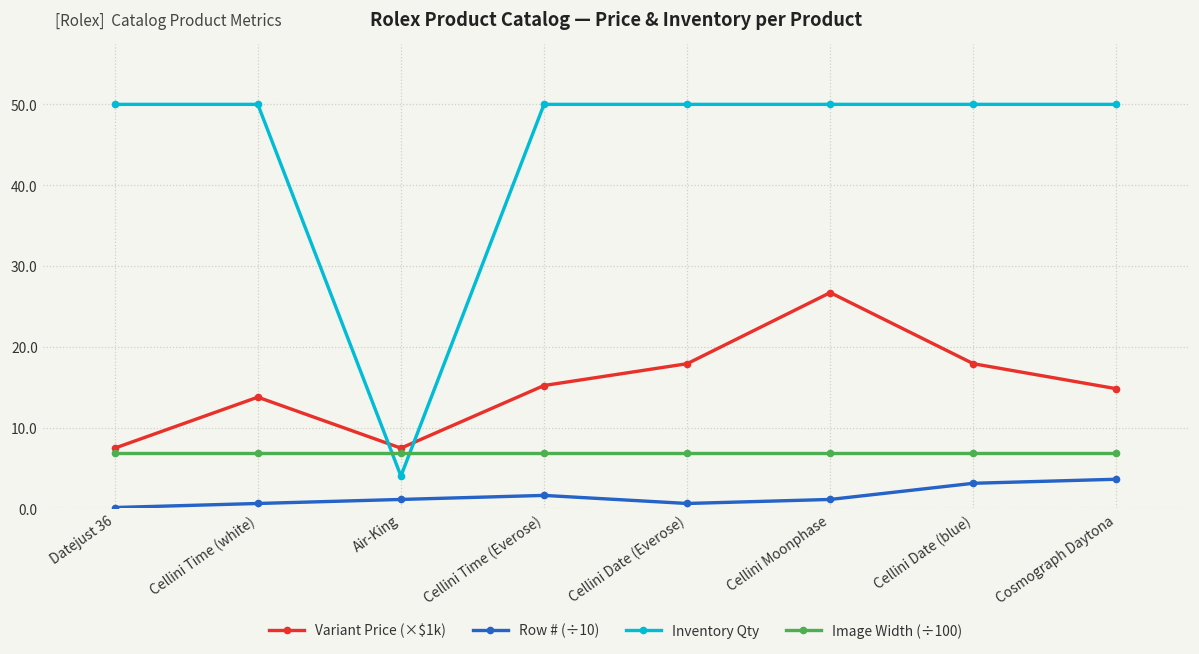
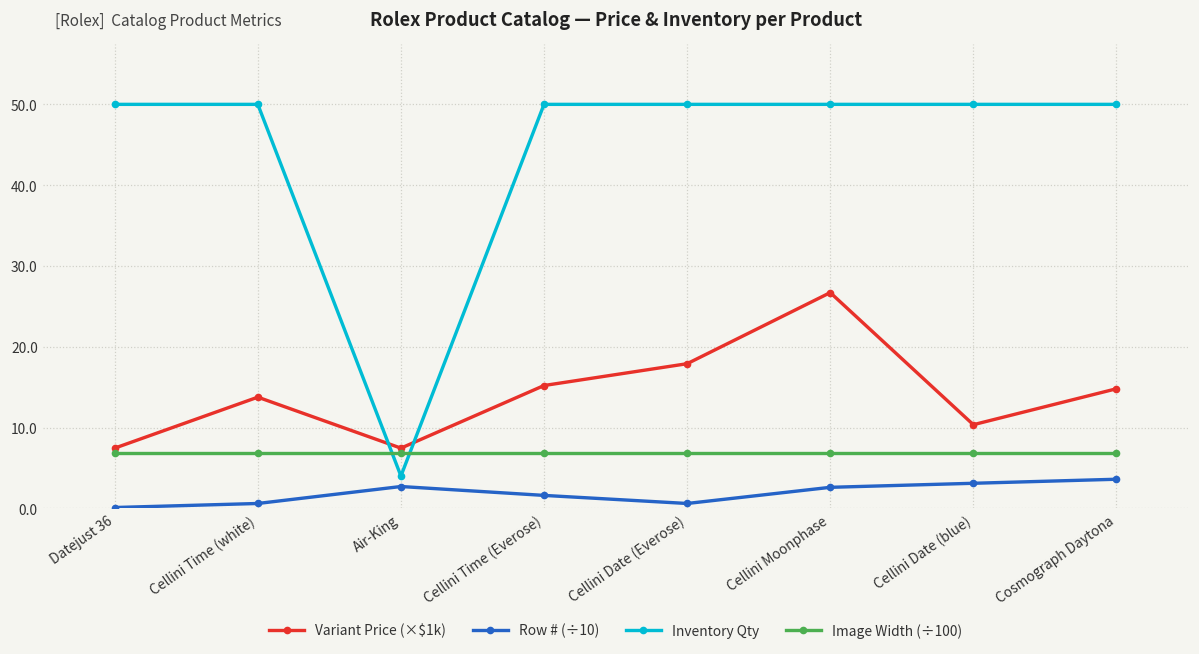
  {
    "Variant Price (×$1k)": {
      "Datejust 36": 7,
      "Cellini Time (white)": 14,
      "Air-King": 7,
      "Cellini Time (Everose)": 15,
      "Cellini Date (Everose)": 18,
      "Cellini Moonphase": 27,
-     "Cellini Date (blue)": 18,
+     "Cellini Date (blue)": 10,
      "Cosmograph Daytona": 15
    },
    "Row # (÷10)": {
      "Datejust 36": 0,
      "Cellini Time (white)": 1,
-     "Air-King": 1,
+     "Air-King": 3,
      "Cellini Time (Everose)": 2,
      "Cellini Date (Everose)": 1,
-     "Cellini Moonphase": 1,
+     "Cellini Moonphase": 3,
      "Cellini Date (blue)": 3,
      "Cosmograph Daytona": 4
    },
    "Inventory Qty": {
      "Datejust 36": 50,
      "Cellini Time (white)": 50,
      "Air-King": 4,
      "Cellini Time (Everose)": 50,
      "Cellini Date (Everose)": 50,
      "Cellini Moonphase": 50,
      "Cellini Date (blue)": 50,
      "Cosmograph Daytona": 50
    },
    "Image Width (÷100)": {
      "Datejust 36": 7,
      "Cellini Time (white)": 7,
      "Air-King": 7,
      "Cellini Time (Everose)": 7,
      "Cellini Date (Everose)": 7,
      "Cellini Moonphase": 7,
      "Cellini Date (blue)": 7,
      "Cosmograph Daytona": 7
    }
  }
